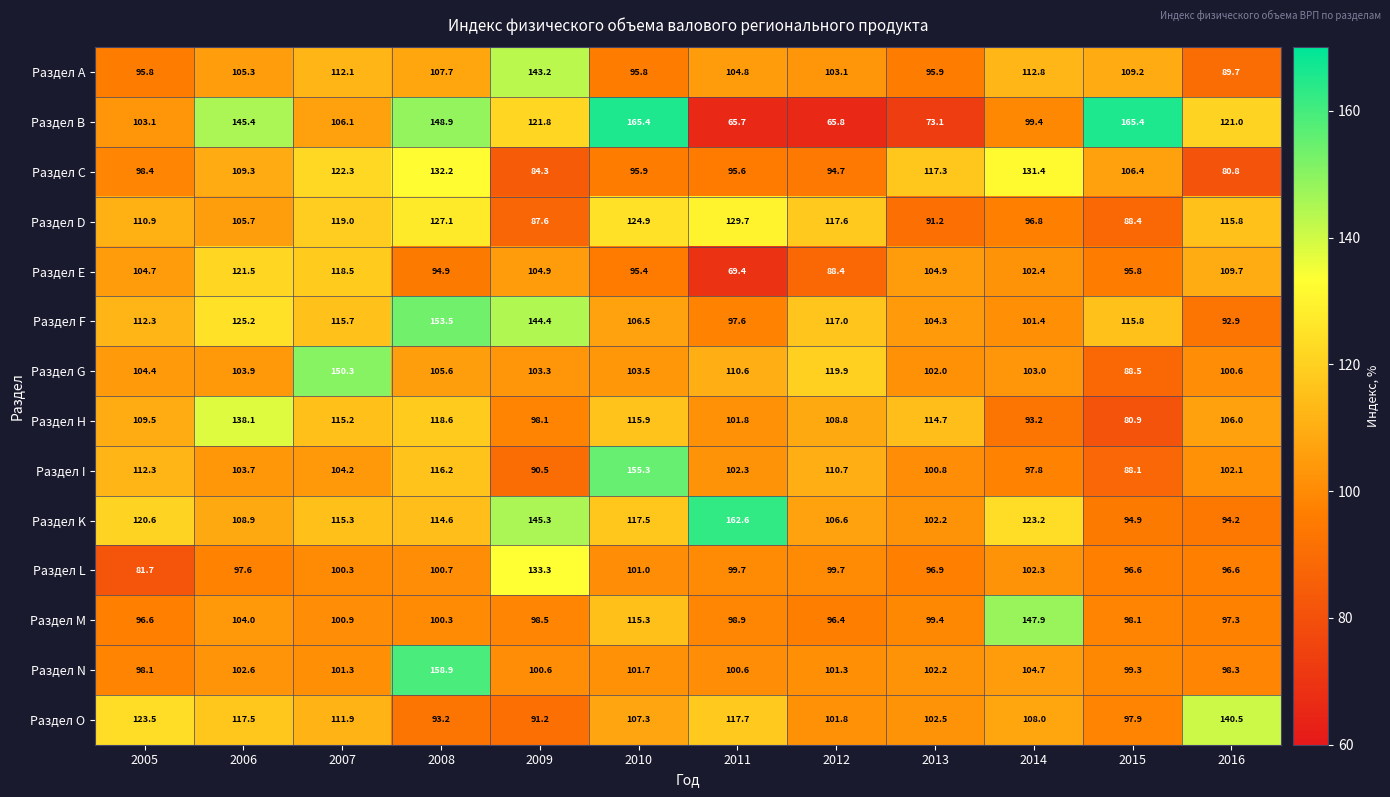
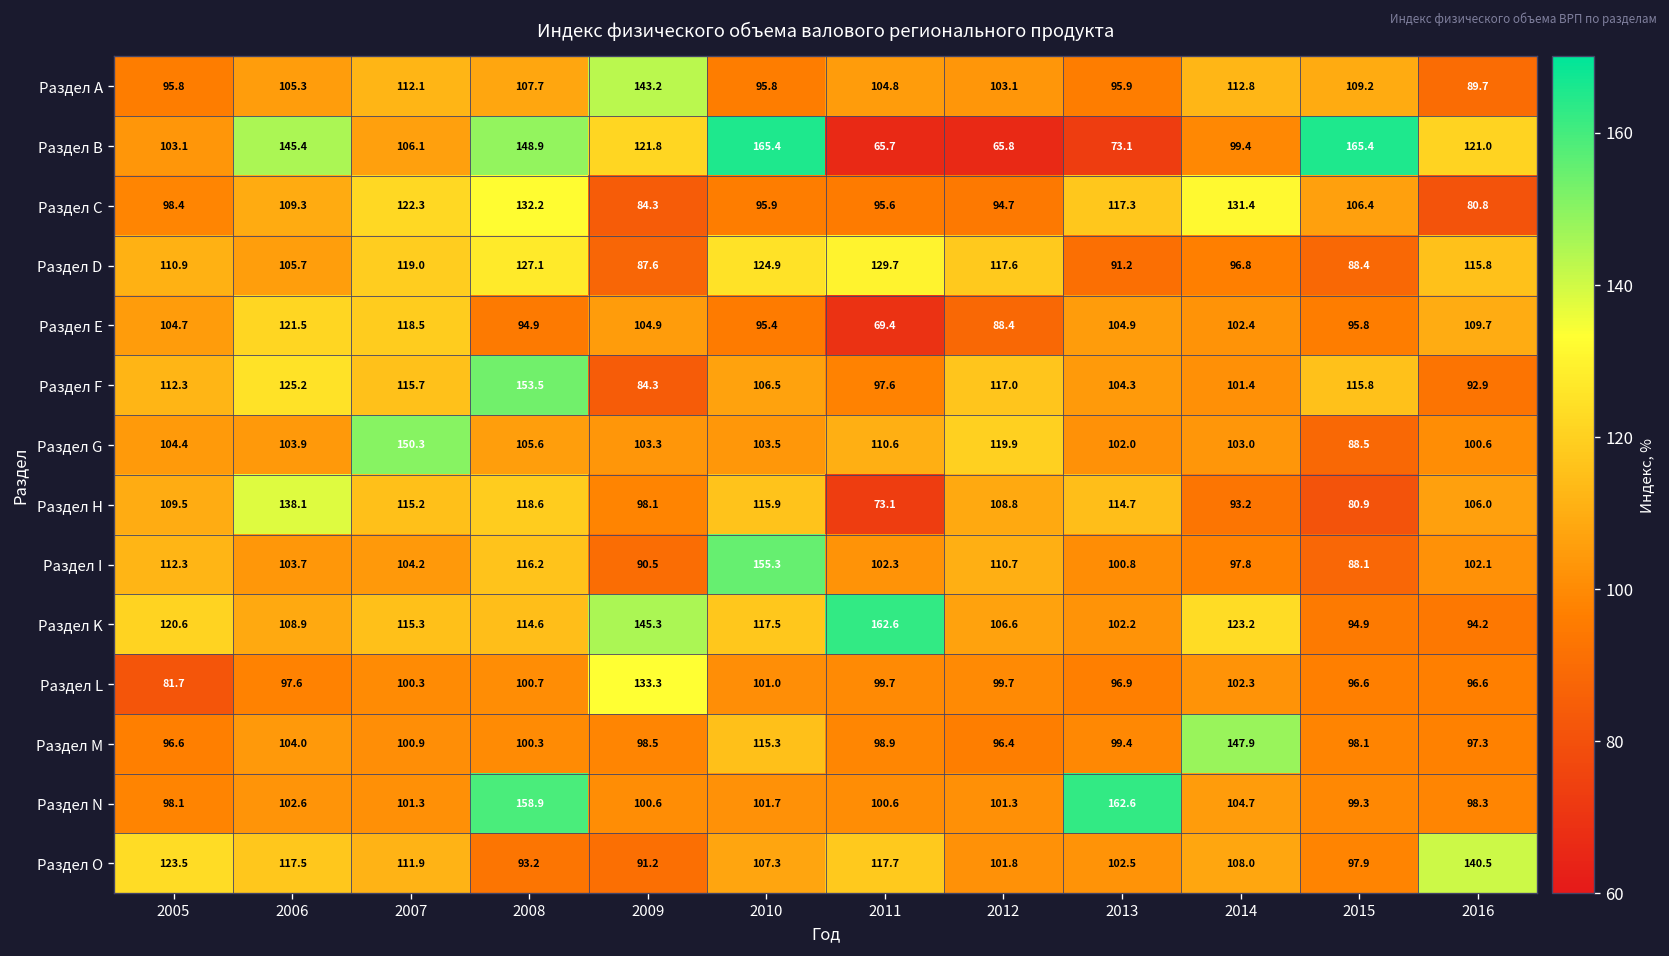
  {
    "Раздел A": {
      "2005": 95.8,
      "2006": 105.3,
      "2007": 112.1,
      "2008": 107.7,
      "2009": 143.2,
      "2010": 95.8,
      "2011": 104.8,
      "2012": 103.1,
      "2013": 95.9,
      "2014": 112.8,
      "2015": 109.2,
      "2016": 89.7
    },
    "Раздел B": {
      "2005": 103.1,
      "2006": 145.4,
      "2007": 106.1,
      "2008": 148.9,
      "2009": 121.8,
      "2010": 165.4,
      "2011": 65.7,
      "2012": 65.8,
      "2013": 73.1,
      "2014": 99.4,
      "2015": 165.4,
      "2016": 121.0
    },
    "Раздел C": {
      "2005": 98.4,
      "2006": 109.3,
      "2007": 122.3,
      "2008": 132.2,
      "2009": 84.3,
      "2010": 95.9,
      "2011": 95.6,
      "2012": 94.7,
      "2013": 117.3,
      "2014": 131.4,
      "2015": 106.4,
      "2016": 80.8
    },
    "Раздел D": {
      "2005": 110.9,
      "2006": 105.7,
      "2007": 119.0,
      "2008": 127.1,
      "2009": 87.6,
      "2010": 124.9,
      "2011": 129.7,
      "2012": 117.6,
      "2013": 91.2,
      "2014": 96.8,
      "2015": 88.4,
      "2016": 115.8
    },
    "Раздел E": {
      "2005": 104.7,
      "2006": 121.5,
      "2007": 118.5,
      "2008": 94.9,
      "2009": 104.9,
      "2010": 95.4,
      "2011": 69.4,
      "2012": 88.4,
      "2013": 104.9,
      "2014": 102.4,
      "2015": 95.8,
      "2016": 109.7
    },
    "Раздел F": {
      "2005": 112.3,
      "2006": 125.2,
      "2007": 115.7,
      "2008": 153.5,
-     "2009": 144.4,
+     "2009": 84.3,
      "2010": 106.5,
      "2011": 97.6,
      "2012": 117.0,
      "2013": 104.3,
      "2014": 101.4,
      "2015": 115.8,
      "2016": 92.9
    },
    "Раздел G": {
      "2005": 104.4,
      "2006": 103.9,
      "2007": 150.3,
      "2008": 105.6,
      "2009": 103.3,
      "2010": 103.5,
      "2011": 110.6,
      "2012": 119.9,
      "2013": 102.0,
      "2014": 103.0,
      "2015": 88.5,
      "2016": 100.6
    },
    "Раздел H": {
      "2005": 109.5,
      "2006": 138.1,
      "2007": 115.2,
      "2008": 118.6,
      "2009": 98.1,
      "2010": 115.9,
-     "2011": 101.8,
+     "2011": 73.1,
      "2012": 108.8,
      "2013": 114.7,
      "2014": 93.2,
      "2015": 80.9,
      "2016": 106.0
    },
    "Раздел I": {
      "2005": 112.3,
      "2006": 103.7,
      "2007": 104.2,
      "2008": 116.2,
      "2009": 90.5,
      "2010": 155.3,
      "2011": 102.3,
      "2012": 110.7,
      "2013": 100.8,
      "2014": 97.8,
      "2015": 88.1,
      "2016": 102.1
    },
    "Раздел K": {
      "2005": 120.6,
      "2006": 108.9,
      "2007": 115.3,
      "2008": 114.6,
      "2009": 145.3,
      "2010": 117.5,
      "2011": 162.6,
      "2012": 106.6,
      "2013": 102.2,
      "2014": 123.2,
      "2015": 94.9,
      "2016": 94.2
    },
    "Раздел L": {
      "2005": 81.7,
      "2006": 97.6,
      "2007": 100.3,
      "2008": 100.7,
      "2009": 133.3,
      "2010": 101.0,
      "2011": 99.7,
      "2012": 99.7,
      "2013": 96.9,
      "2014": 102.3,
      "2015": 96.6,
      "2016": 96.6
    },
    "Раздел M": {
      "2005": 96.6,
      "2006": 104.0,
      "2007": 100.9,
      "2008": 100.3,
      "2009": 98.5,
      "2010": 115.3,
      "2011": 98.9,
      "2012": 96.4,
      "2013": 99.4,
      "2014": 147.9,
      "2015": 98.1,
      "2016": 97.3
    },
    "Раздел N": {
      "2005": 98.1,
      "2006": 102.6,
      "2007": 101.3,
      "2008": 158.9,
      "2009": 100.6,
      "2010": 101.7,
      "2011": 100.6,
      "2012": 101.3,
-     "2013": 102.2,
+     "2013": 162.6,
      "2014": 104.7,
      "2015": 99.3,
      "2016": 98.3
    },
    "Раздел O": {
      "2005": 123.5,
      "2006": 117.5,
      "2007": 111.9,
      "2008": 93.2,
      "2009": 91.2,
      "2010": 107.3,
      "2011": 117.7,
      "2012": 101.8,
      "2013": 102.5,
      "2014": 108.0,
      "2015": 97.9,
      "2016": 140.5
    }
  }
